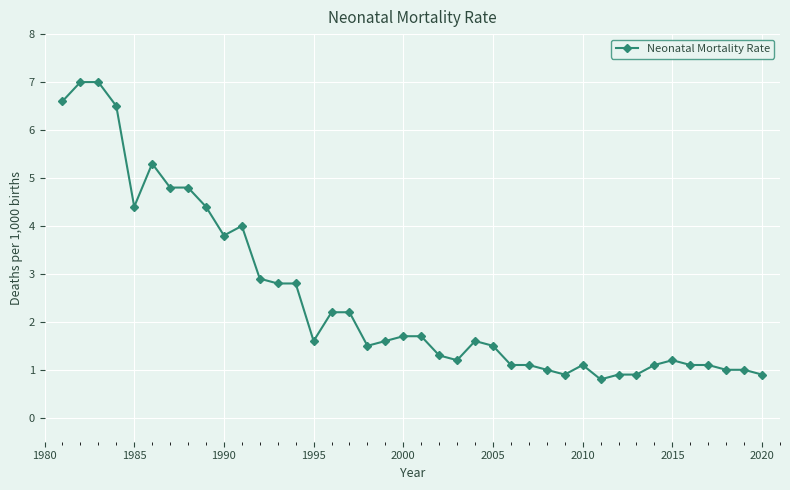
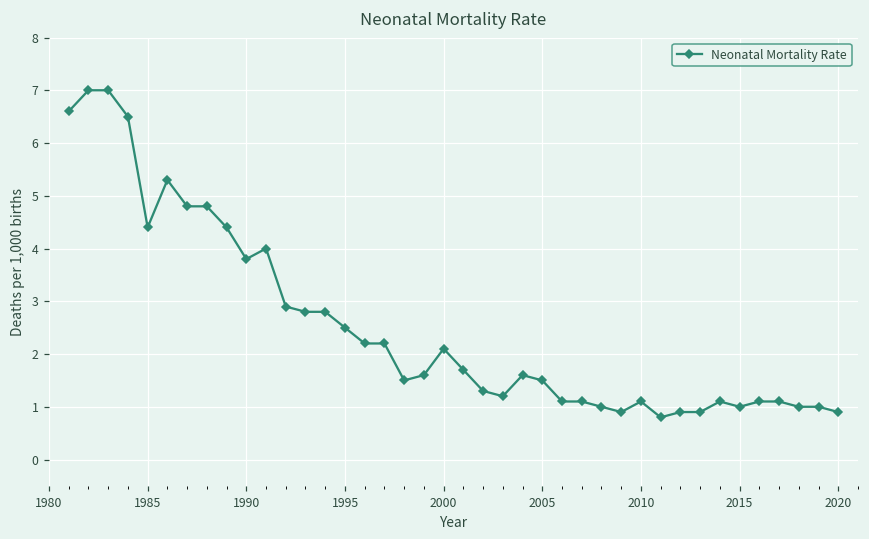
  {
    "1985": 4.4,
    "1990": 3.8,
-   "1995": 1.6,
-   "2000": 1.7,
+   "1995": 2.5,
+   "2000": 2.1,
    "2005": 1.5,
    "2010": 1.1,
-   "2015": 1.2,
+   "2015": 1.0,
    "2020": 0.9
  }
